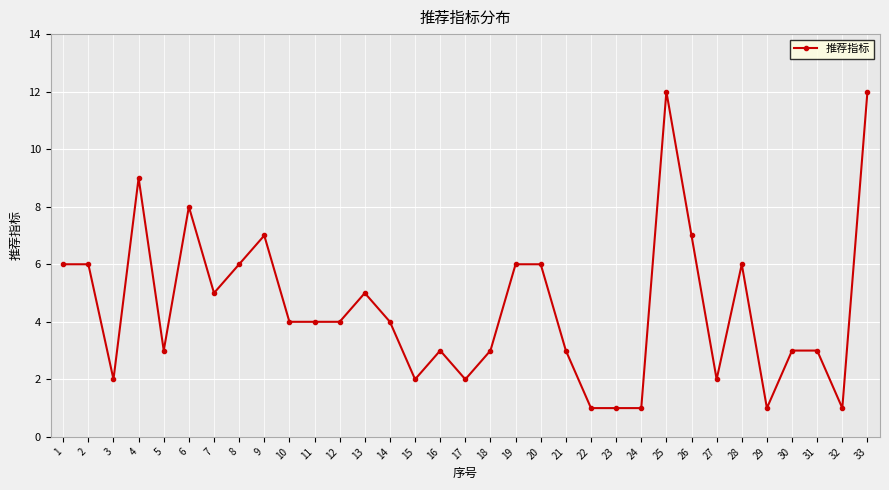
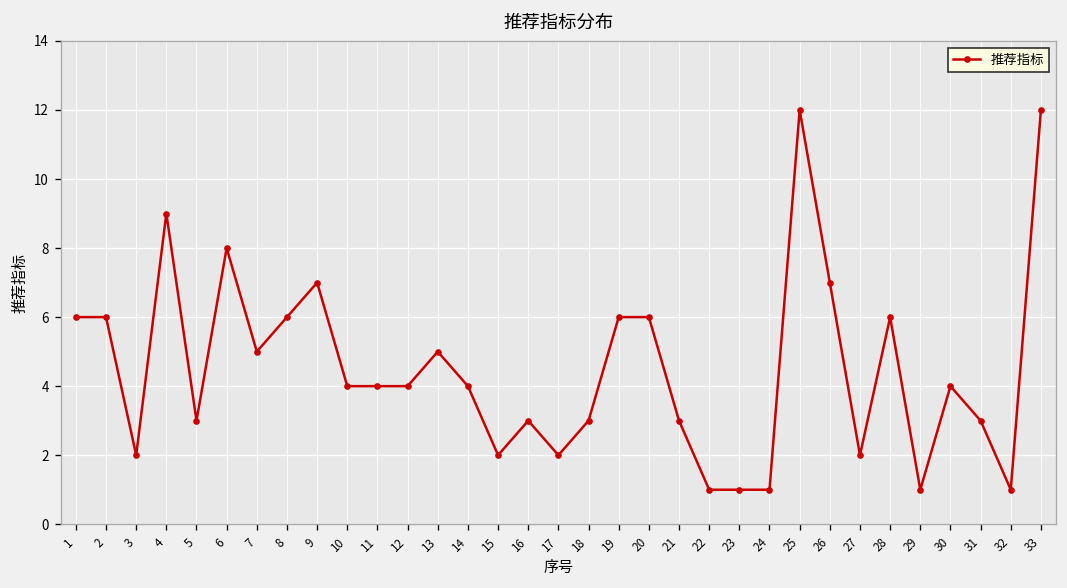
  {
    "1": 6,
    "2": 6,
    "3": 2,
    "4": 9,
    "5": 3,
    "6": 8,
    "7": 5,
    "8": 6,
    "9": 7,
    "10": 4,
    "11": 4,
    "12": 4,
    "13": 5,
    "14": 4,
    "15": 2,
    "16": 3,
    "17": 2,
    "18": 3,
    "19": 6,
    "20": 6,
    "21": 3,
    "22": 1,
    "23": 1,
    "24": 1,
    "25": 12,
    "26": 7,
    "27": 2,
    "28": 6,
    "29": 1,
-   "30": 3,
+   "30": 4,
    "31": 3,
    "32": 1,
    "33": 12
  }
